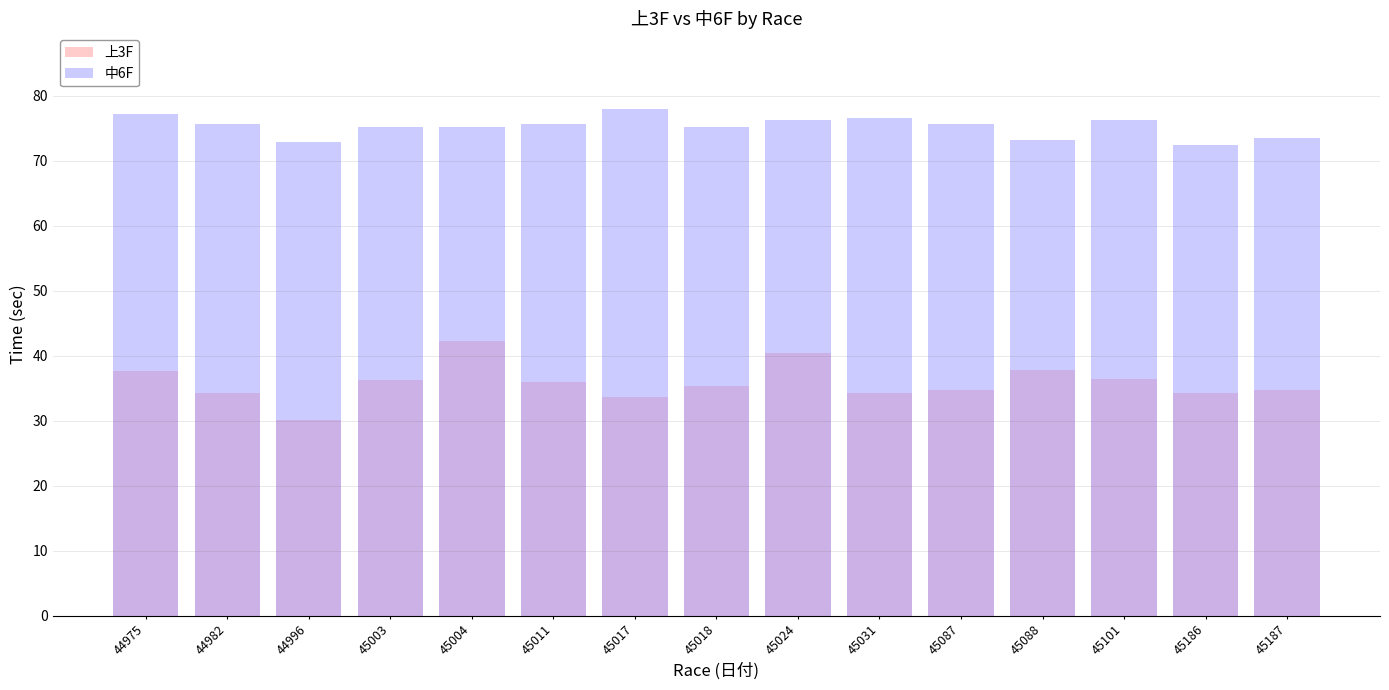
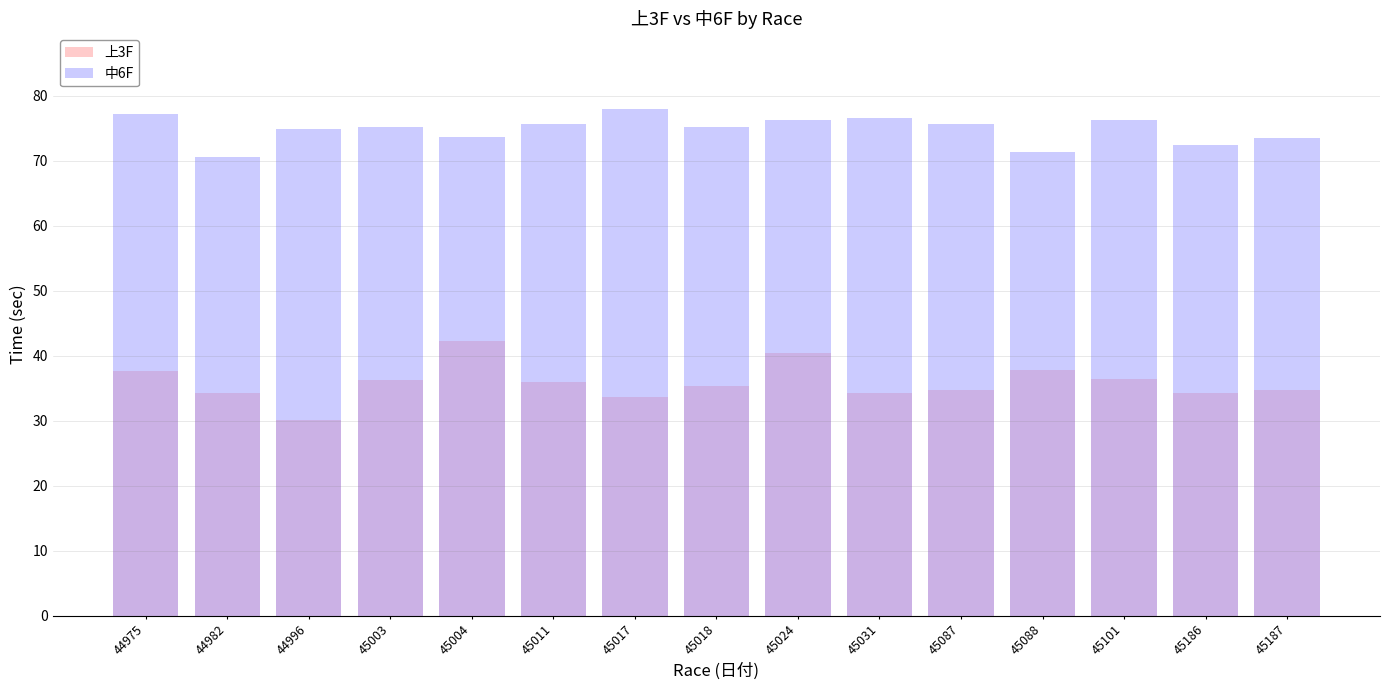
  {
    "中6F": {
      "44975": 77,
-     "44982": 76,
-     "44996": 73,
+     "44982": 71,
+     "44996": 75,
      "45003": 75,
-     "45004": 75,
+     "45004": 74,
      "45011": 76,
      "45017": 78,
      "45018": 75,
      "45024": 76,
      "45031": 77,
      "45087": 76,
-     "45088": 73,
+     "45088": 71,
      "45101": 76,
      "45186": 72,
      "45187": 74
    }
  }
